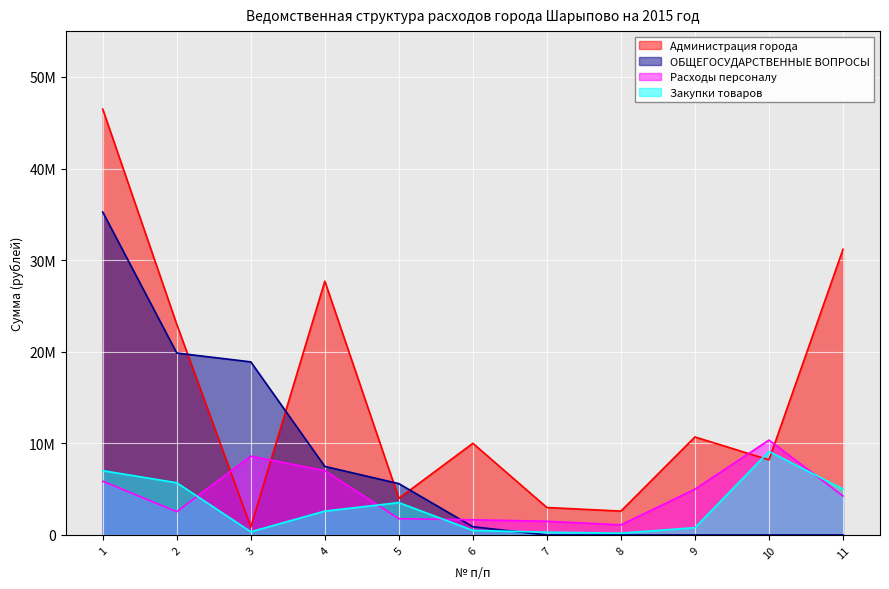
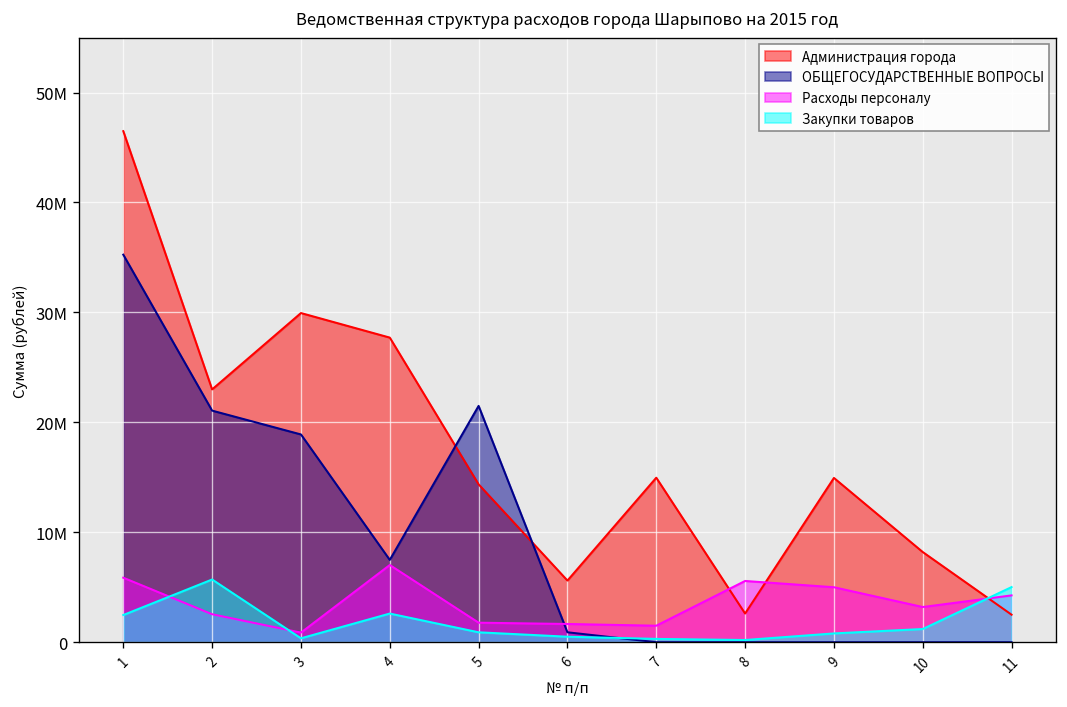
  {
    "Администрация города": {
      "1": 46000000,
      "2": 23000000,
-     "3": 1000000,
+     "3": 30000000,
      "4": 28000000,
-     "5": 4000000,
-     "6": 10000000,
-     "7": 3000000,
+     "5": 14000000,
+     "6": 6000000,
+     "7": 15000000,
      "8": 3000000,
-     "9": 11000000,
+     "9": 15000000,
      "10": 8000000,
-     "11": 31000000
+     "11": 3000000
    },
    "ОБЩЕГОСУДАРСТВЕННЫЕ ВОПРОСЫ": {
      "1": 35000000,
-     "2": 20000000,
+     "2": 21000000,
      "3": 19000000,
      "4": 7000000,
-     "5": 6000000,
+     "5": 21000000,
      "6": 1000000,
      "7": 0,
      "9": 0,
      "10": 0,
      "11": 0
    },
    "Расходы персоналу": {
      "1": 6000000,
      "2": 3000000,
-     "3": 9000000,
+     "3": 1000000,
      "4": 7000000,
      "5": 2000000,
      "6": 2000000,
      "7": 2000000,
-     "8": 1000000,
+     "8": 6000000,
      "9": 5000000,
-     "10": 10000000,
+     "10": 3000000,
      "11": 4000000
    },
    "Закупки товаров": {
-     "1": 7000000,
+     "1": 2000000,
      "2": 6000000,
      "3": 0,
      "4": 3000000,
-     "5": 4000000,
+     "5": 1000000,
      "6": 1000000,
      "7": 0,
      "9": 1000000,
-     "10": 9000000,
+     "10": 1000000,
      "11": 5000000
    }
  }
